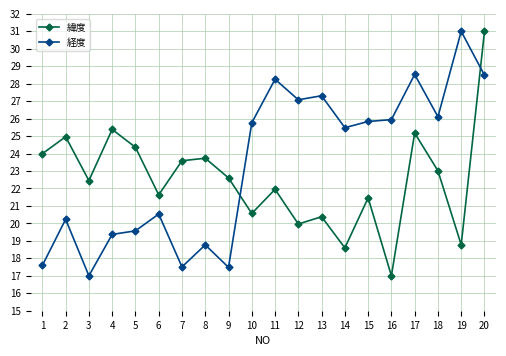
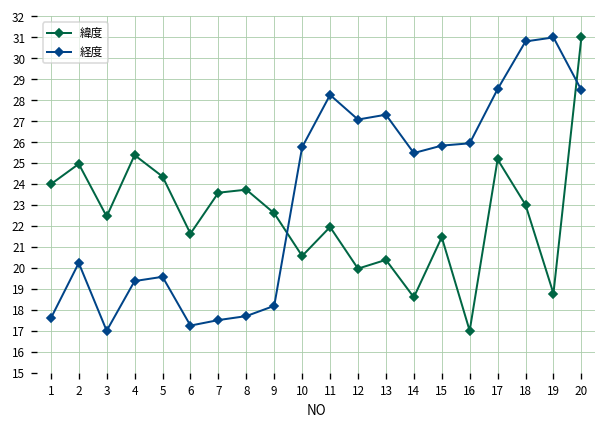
  {
    "緯度": {
      "1": 24.0,
      "2": 25.0,
      "3": 22.5,
      "4": 25.4,
      "5": 24.4,
      "6": 21.6,
      "7": 23.6,
      "8": 23.7,
      "9": 22.6,
      "10": 20.6,
      "11": 22.0,
      "12": 20.0,
      "13": 20.4,
      "14": 18.6,
      "15": 21.5,
      "16": 17.0,
      "17": 25.2,
      "18": 23.0,
      "19": 18.8,
      "20": 31.0
    },
    "経度": {
      "1": 17.6,
      "2": 20.2,
      "3": 17.0,
      "4": 19.4,
      "5": 19.6,
-     "6": 20.5,
+     "6": 17.2,
      "7": 17.5,
-     "8": 18.8,
-     "9": 17.5,
+     "8": 17.7,
+     "9": 18.2,
      "10": 25.8,
      "11": 28.3,
      "12": 27.1,
      "13": 27.3,
      "14": 25.5,
      "15": 25.8,
      "16": 25.9,
      "17": 28.5,
-     "18": 26.1,
+     "18": 30.8,
      "19": 31.0,
      "20": 28.5
    }
  }
